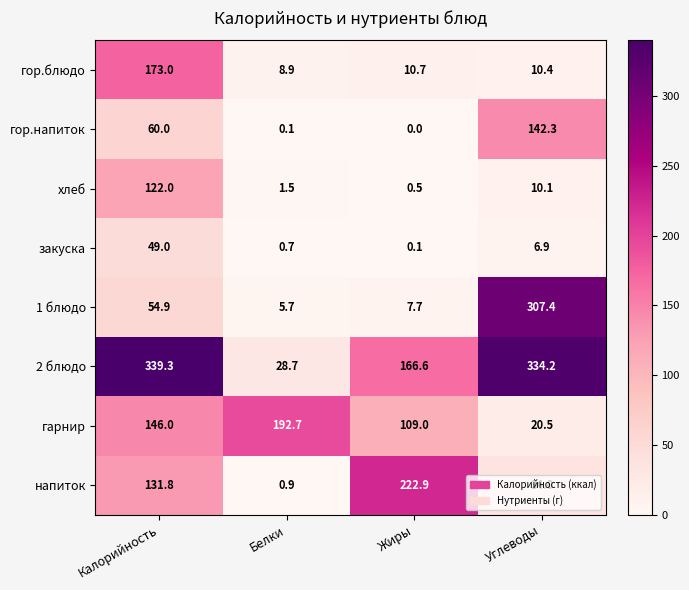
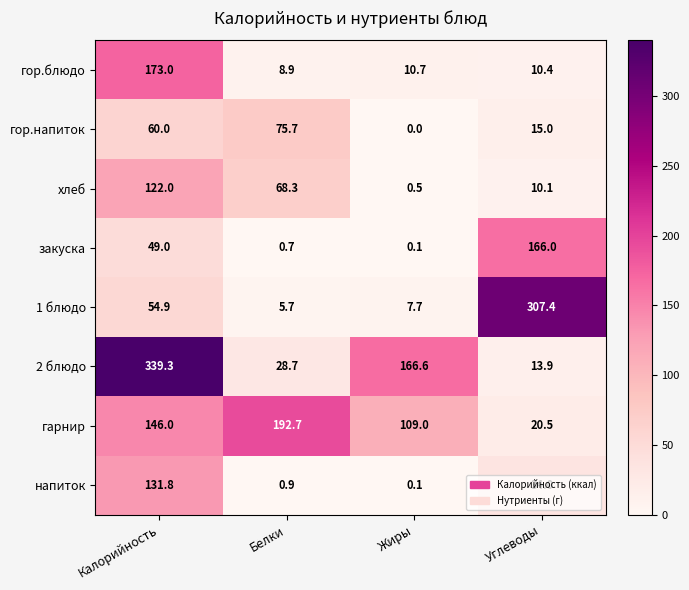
  {
    "гор.блюдо": {
      "Калорийность": 173.0,
      "Белки": 8.9,
      "Жиры": 10.7,
      "Углеводы": 10.4
    },
    "гор.напиток": {
      "Калорийность": 60.0,
-     "Белки": 0.1,
+     "Белки": 75.7,
      "Жиры": 0.0,
-     "Углеводы": 142.3
+     "Углеводы": 15.0
    },
    "хлеб": {
      "Калорийность": 122.0,
-     "Белки": 1.5,
+     "Белки": 68.3,
      "Жиры": 0.5,
      "Углеводы": 10.1
    },
    "закуска": {
      "Калорийность": 49.0,
      "Белки": 0.7,
      "Жиры": 0.1,
-     "Углеводы": 6.9
+     "Углеводы": 166.0
    },
    "1 блюдо": {
      "Калорийность": 54.9,
      "Белки": 5.7,
      "Жиры": 7.7,
      "Углеводы": 307.4
    },
    "2 блюдо": {
      "Калорийность": 339.3,
      "Белки": 28.7,
      "Жиры": 166.6,
-     "Углеводы": 334.2
+     "Углеводы": 13.9
    },
    "гарнир": {
      "Калорийность": 146.0,
      "Белки": 192.7,
      "Жиры": 109.0,
      "Углеводы": 20.5
    },
    "напиток": {
      "Калорийность": 131.8,
      "Белки": 0.9,
-     "Жиры": 222.9
+     "Жиры": 0.1
    }
  }
